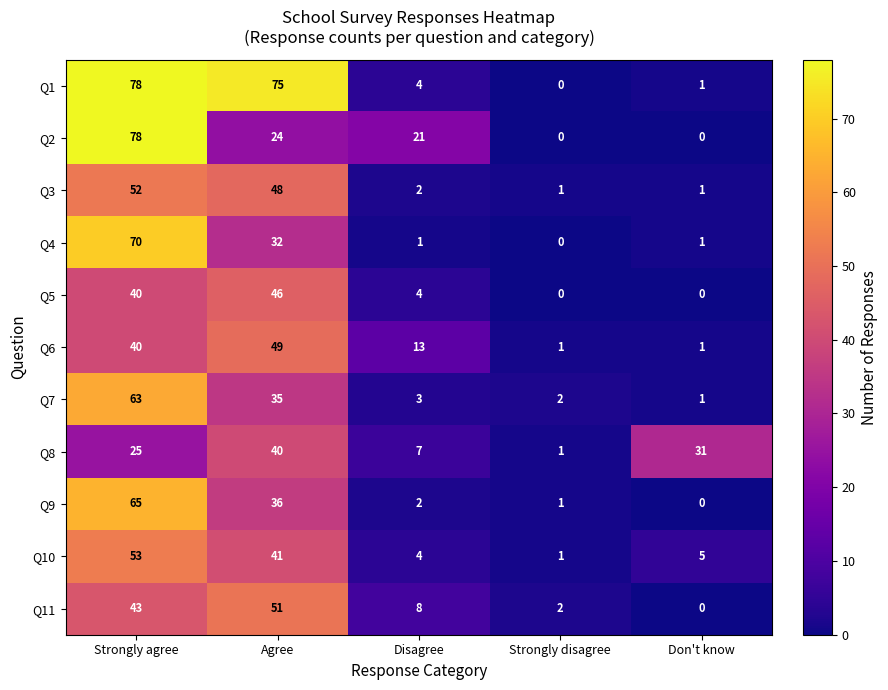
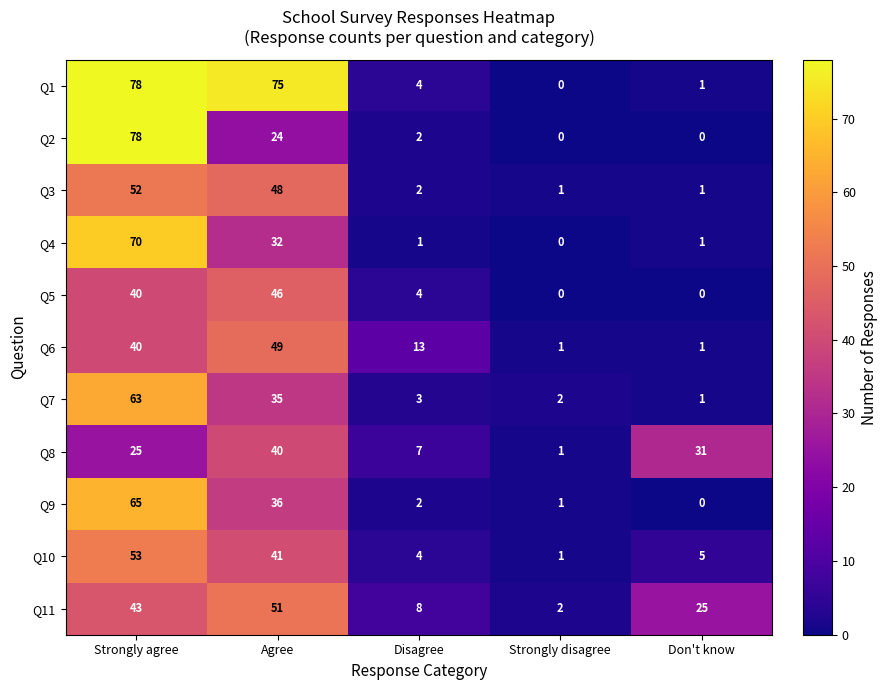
  {
    "Q1": {
      "Strongly agree": 78,
      "Agree": 75,
      "Disagree": 4,
      "Strongly disagree": 0,
      "Don't know": 1
    },
    "Q2": {
      "Strongly agree": 78,
      "Agree": 24,
-     "Disagree": 21,
+     "Disagree": 2,
      "Strongly disagree": 0,
      "Don't know": 0
    },
    "Q3": {
      "Strongly agree": 52,
      "Agree": 48,
      "Disagree": 2,
      "Strongly disagree": 1,
      "Don't know": 1
    },
    "Q4": {
      "Strongly agree": 70,
      "Agree": 32,
      "Disagree": 1,
      "Strongly disagree": 0,
      "Don't know": 1
    },
    "Q5": {
      "Strongly agree": 40,
      "Agree": 46,
      "Disagree": 4,
      "Strongly disagree": 0,
      "Don't know": 0
    },
    "Q6": {
      "Strongly agree": 40,
      "Agree": 49,
      "Disagree": 13,
      "Strongly disagree": 1,
      "Don't know": 1
    },
    "Q7": {
      "Strongly agree": 63,
      "Agree": 35,
      "Disagree": 3,
      "Strongly disagree": 2,
      "Don't know": 1
    },
    "Q8": {
      "Strongly agree": 25,
      "Agree": 40,
      "Disagree": 7,
      "Strongly disagree": 1,
      "Don't know": 31
    },
    "Q9": {
      "Strongly agree": 65,
      "Agree": 36,
      "Disagree": 2,
      "Strongly disagree": 1,
      "Don't know": 0
    },
    "Q10": {
      "Strongly agree": 53,
      "Agree": 41,
      "Disagree": 4,
      "Strongly disagree": 1,
      "Don't know": 5
    },
    "Q11": {
      "Strongly agree": 43,
      "Agree": 51,
      "Disagree": 8,
      "Strongly disagree": 2,
-     "Don't know": 0
+     "Don't know": 25
    }
  }
